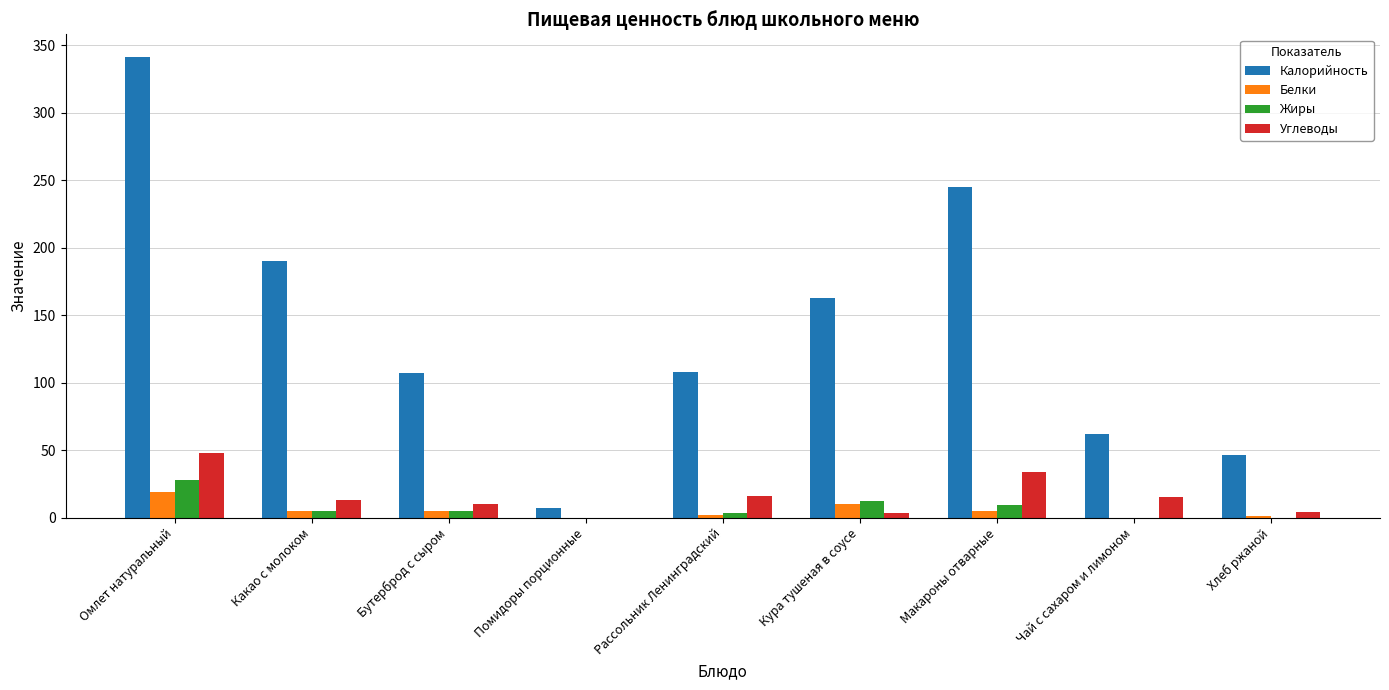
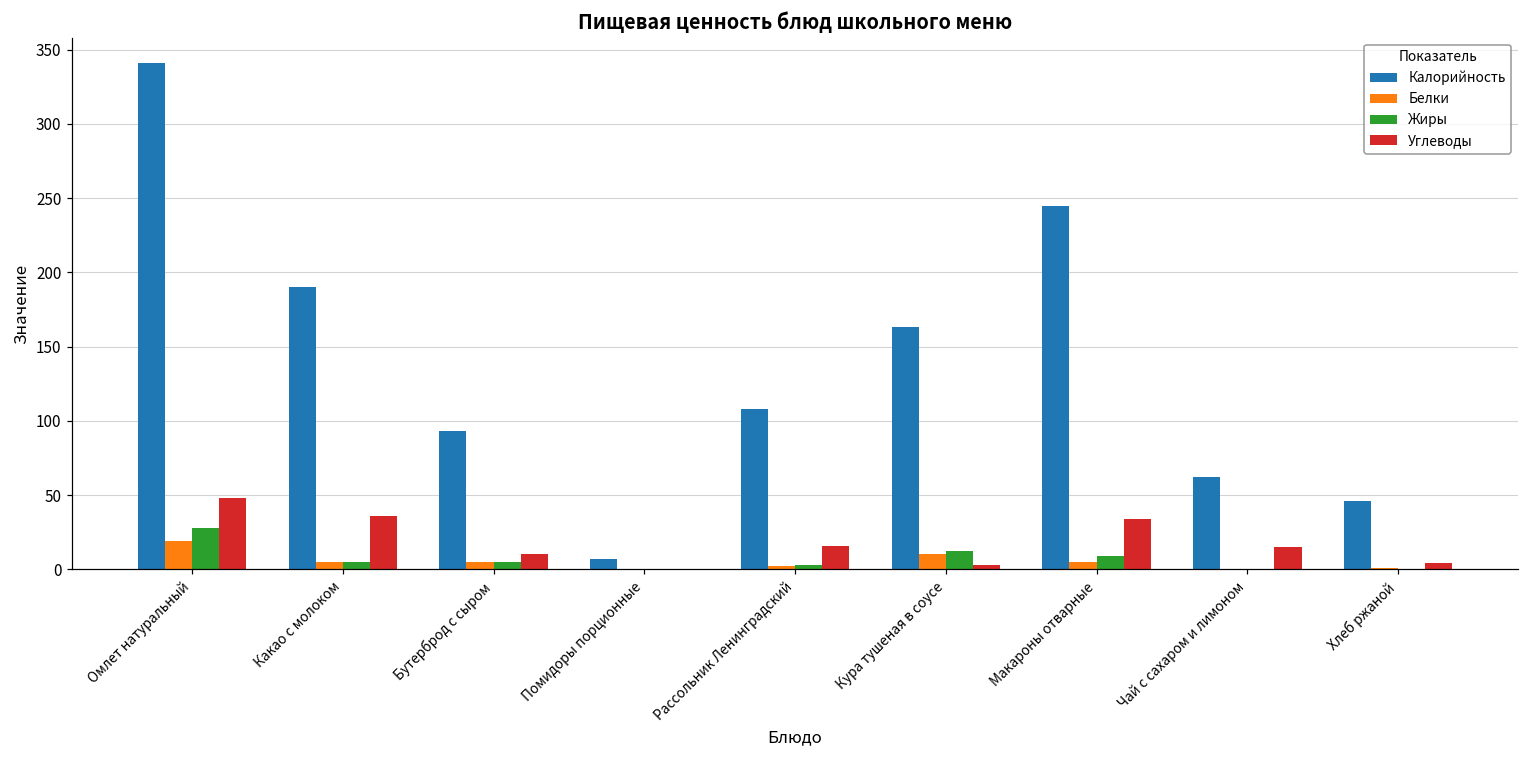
  {
    "Калорийность": {
      "Омлет натуральный": 341,
      "Какао с молоком": 190,
-     "Бутерброд с сыром": 107,
+     "Бутерброд с сыром": 93,
      "Помидоры порционные": 7,
      "Рассольник Ленинградский": 108,
      "Кура тушеная в соусе": 163,
      "Макароны отварные": 245,
      "Чай с сахаром и лимоном": 62,
      "Хлеб ржаной": 46
    },
    "Белки": {
      "Омлет натуральный": 19,
      "Какао с молоком": 5,
      "Бутерброд с сыром": 5,
      "Помидоры порционные": 0,
      "Рассольник Ленинградский": 2,
      "Кура тушеная в соусе": 10,
      "Макароны отварные": 5,
      "Чай с сахаром и лимоном": 0
    },
    "Жиры": {
      "Омлет натуральный": 28,
      "Какао с молоком": 5,
      "Бутерброд с сыром": 5,
      "Помидоры порционные": 0,
      "Рассольник Ленинградский": 3,
      "Кура тушеная в соусе": 12,
      "Макароны отварные": 9,
      "Чай с сахаром и лимоном": 0,
      "Хлеб ржаной": 0
    },
    "Углеводы": {
      "Омлет натуральный": 48,
-     "Какао с молоком": 13,
+     "Какао с молоком": 36,
      "Бутерброд с сыром": 10,
      "Помидоры порционные": 0,
      "Рассольник Ленинградский": 16,
      "Кура тушеная в соусе": 3,
      "Макароны отварные": 34,
      "Чай с сахаром и лимоном": 15,
      "Хлеб ржаной": 4
    }
  }
